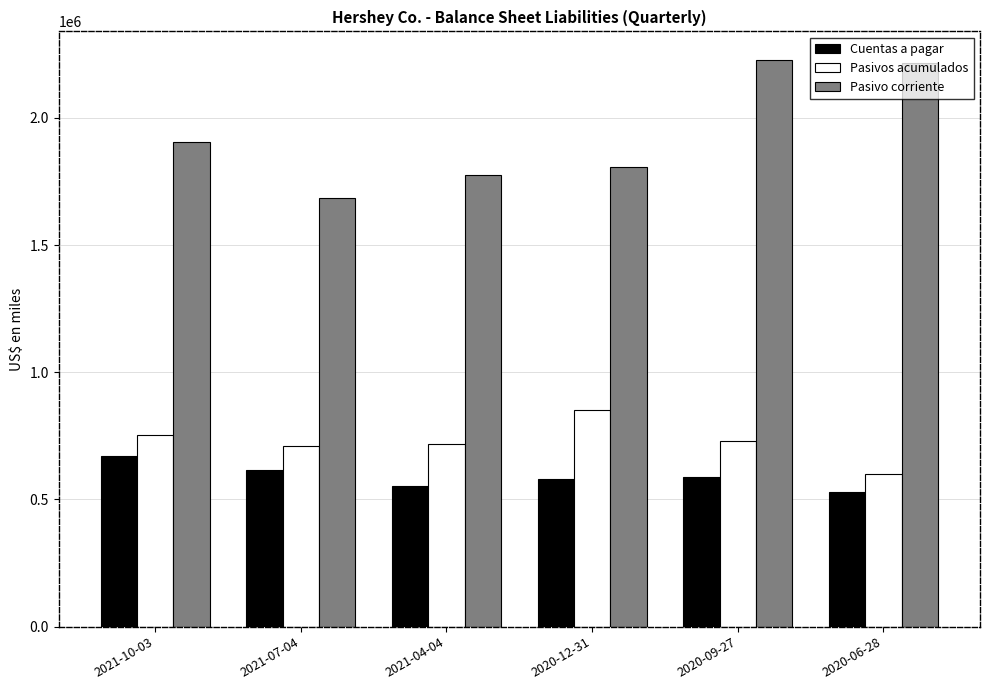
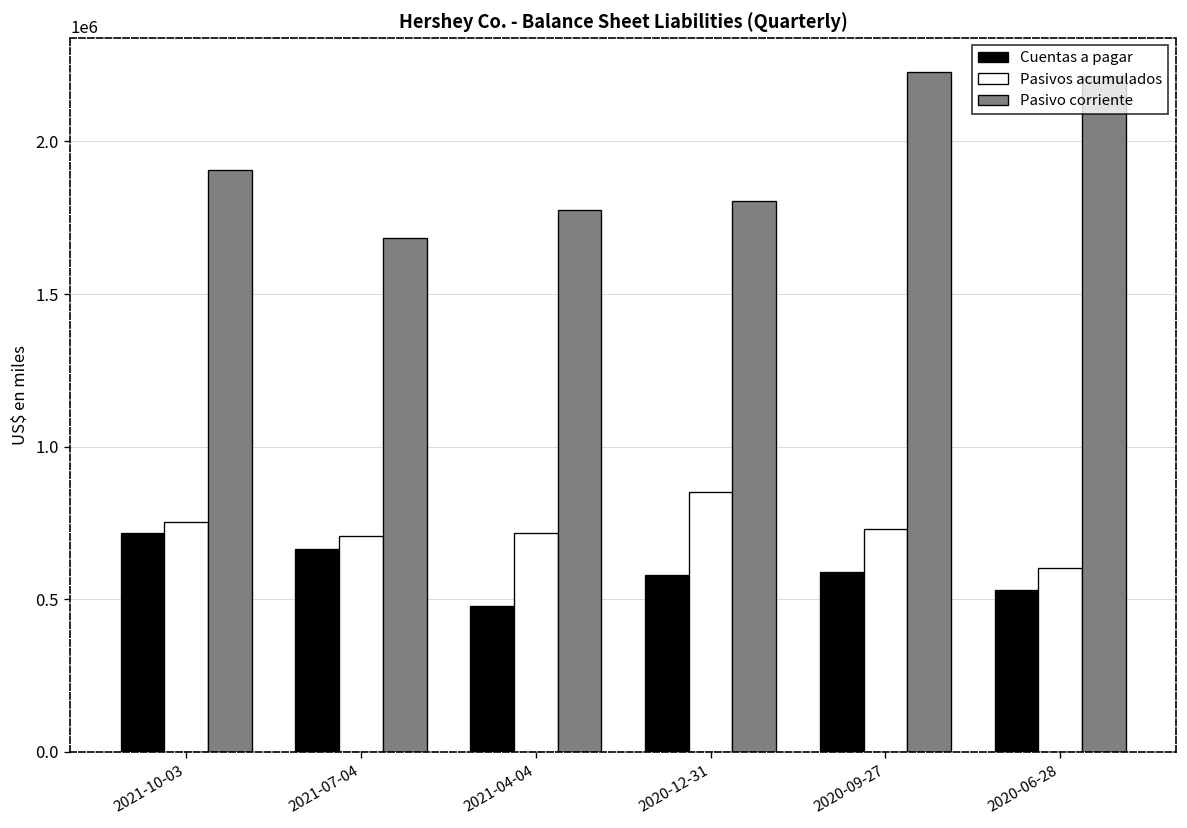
  {
    "Cuentas a pagar": {
-     "2021-10-03": 670000,
-     "2021-07-04": 620000,
-     "2021-04-04": 550000,
+     "2021-10-03": 720000,
+     "2021-07-04": 670000,
+     "2021-04-04": 480000,
      "2020-12-31": 580000,
      "2020-09-27": 590000,
      "2020-06-28": 530000
    },
    "Pasivos acumulados": {
      "2021-10-03": 750000,
      "2021-07-04": 710000,
      "2021-04-04": 720000,
      "2020-12-31": 850000,
      "2020-09-27": 730000,
      "2020-06-28": 600000
    },
    "Pasivo corriente": {
      "2021-10-03": 1910000,
      "2021-07-04": 1680000,
      "2021-04-04": 1770000,
      "2020-12-31": 1810000,
      "2020-09-27": 2230000
    }
  }
